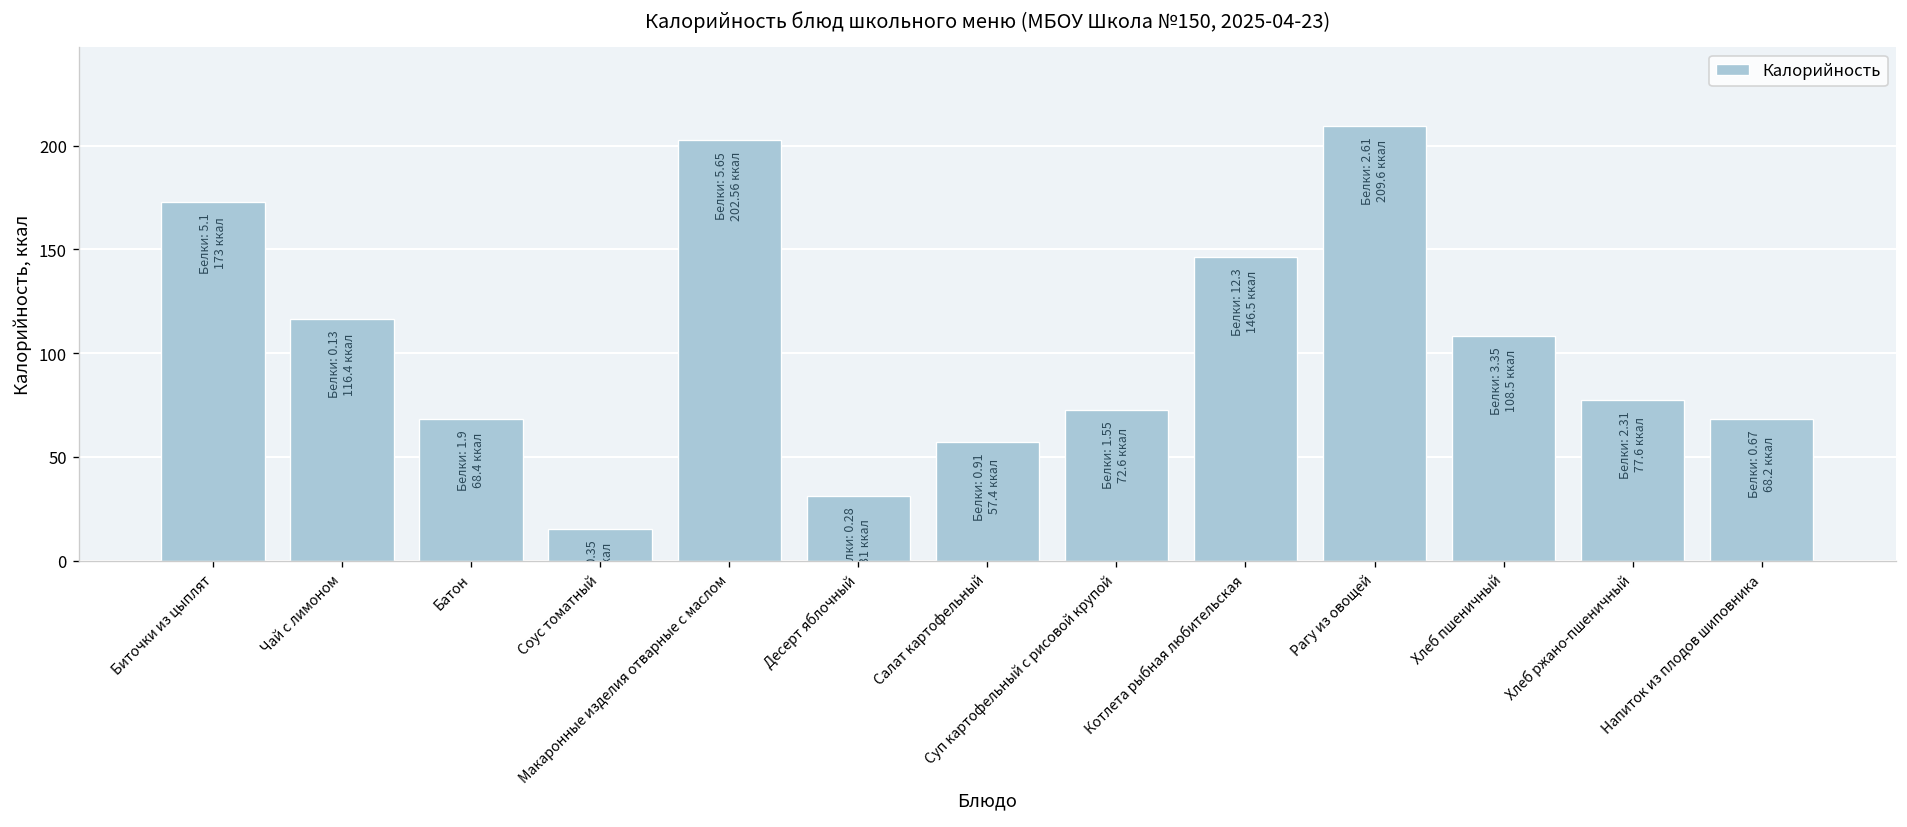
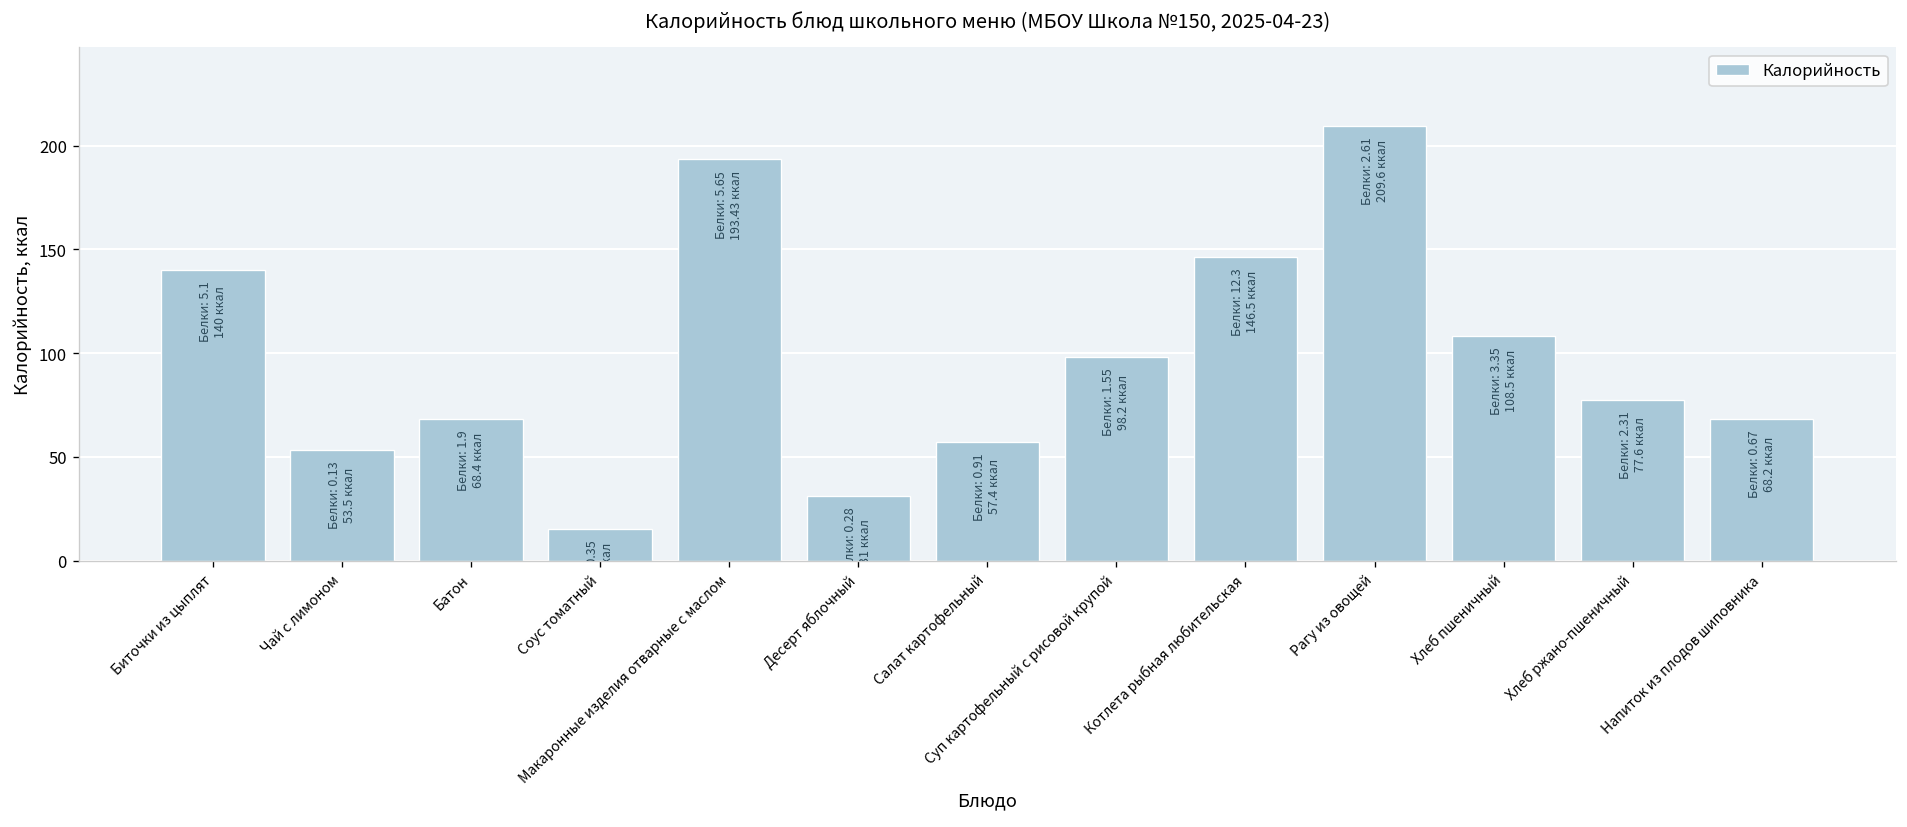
  {
-   "Биточки из цыплят": 173,
-   "Чай с лимоном": 116.4,
+   "Биточки из цыплят": 140,
+   "Чай с лимоном": 53.5,
    "Батон": 68.4,
    "Соус томатный": 15.44,
-   "Макаронные изделия отварные с маслом": 202.56,
+   "Макаронные изделия отварные с маслом": 193.43,
    "Десерт яблочный": 31,
    "Салат картофельный": 57.4,
-   "Суп картофельный с рисовой крупой": 72.6,
+   "Суп картофельный с рисовой крупой": 98.2,
    "Котлета рыбная любительская": 146.5,
    "Рагу из овощей": 209.6,
    "Хлеб пшеничный": 108.5,
    "Хлеб ржано-пшеничный": 77.6,
    "Напиток из плодов шиповника": 68.2
  }
